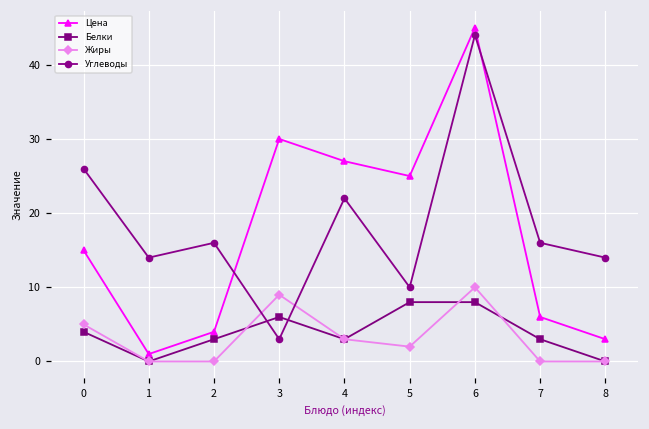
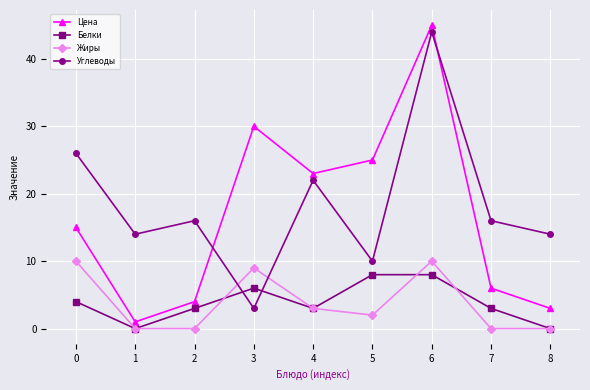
  {
    "Цена": {
      "0": 15,
      "1": 1,
      "2": 4,
      "3": 30,
-     "4": 27,
+     "4": 23,
      "5": 25,
      "6": 45,
      "7": 6,
      "8": 3
    },
    "Жиры": {
-     "0": 5,
+     "0": 10,
      "2": 0,
      "3": 9,
      "5": 2,
      "6": 10,
      "7": 0
    }
  }
